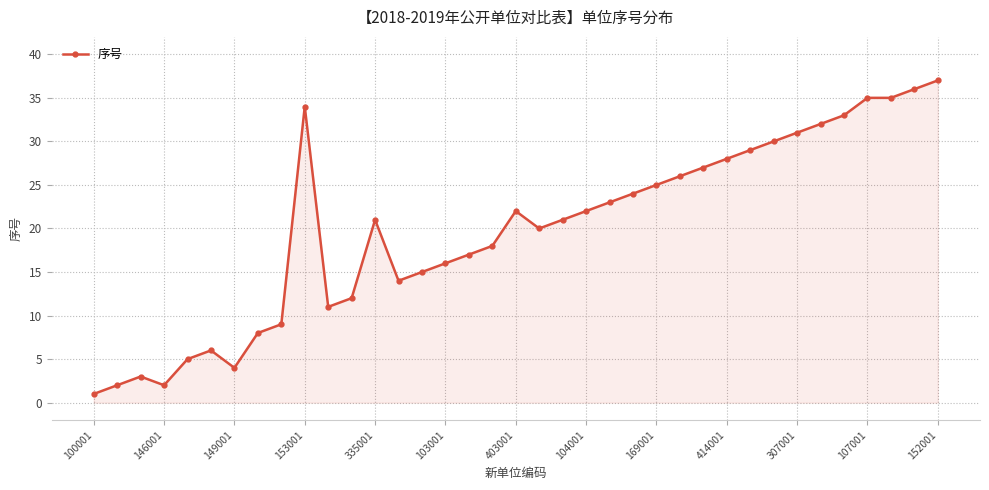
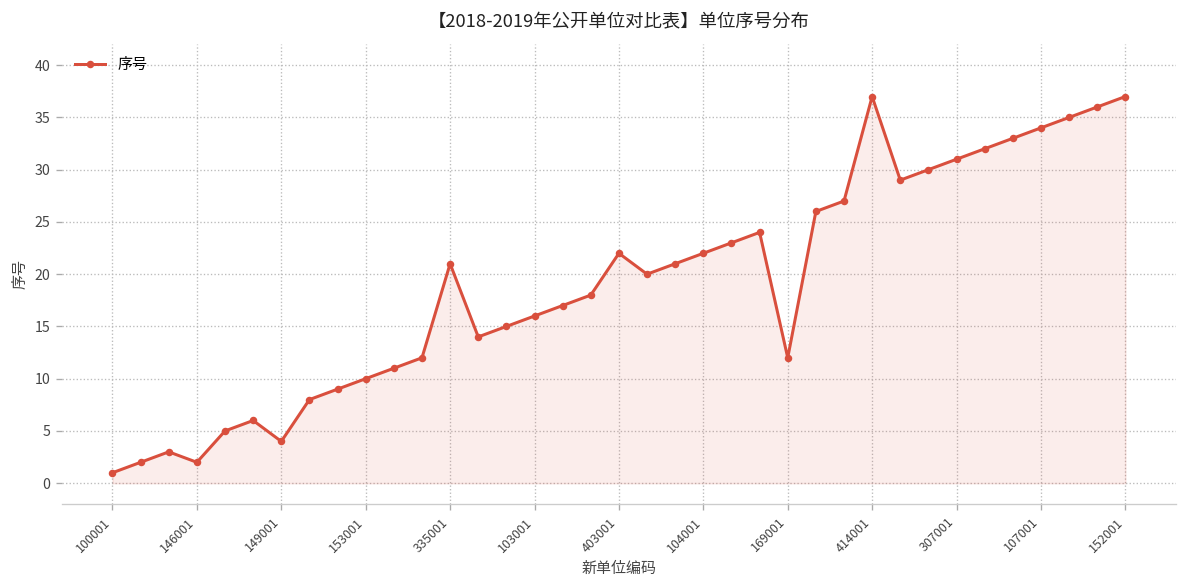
  {
    "100001": 1,
    "146001": 2,
    "149001": 4,
-   "153001": 34,
+   "153001": 10,
    "335001": 21,
    "103001": 16,
    "403001": 22,
    "104001": 22,
-   "169001": 25,
-   "414001": 28,
+   "169001": 12,
+   "414001": 37,
    "307001": 31,
-   "107001": 35,
+   "107001": 34,
    "152001": 37
  }
